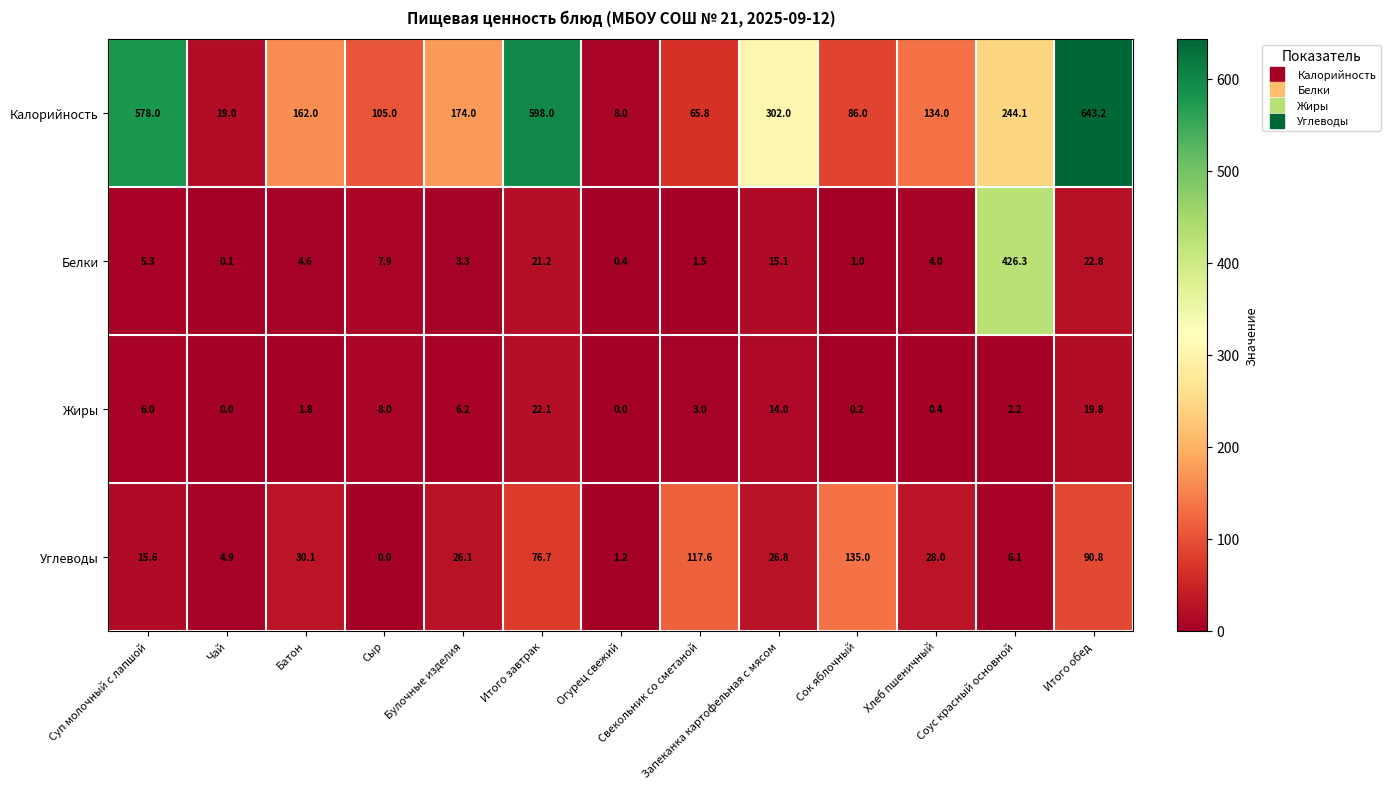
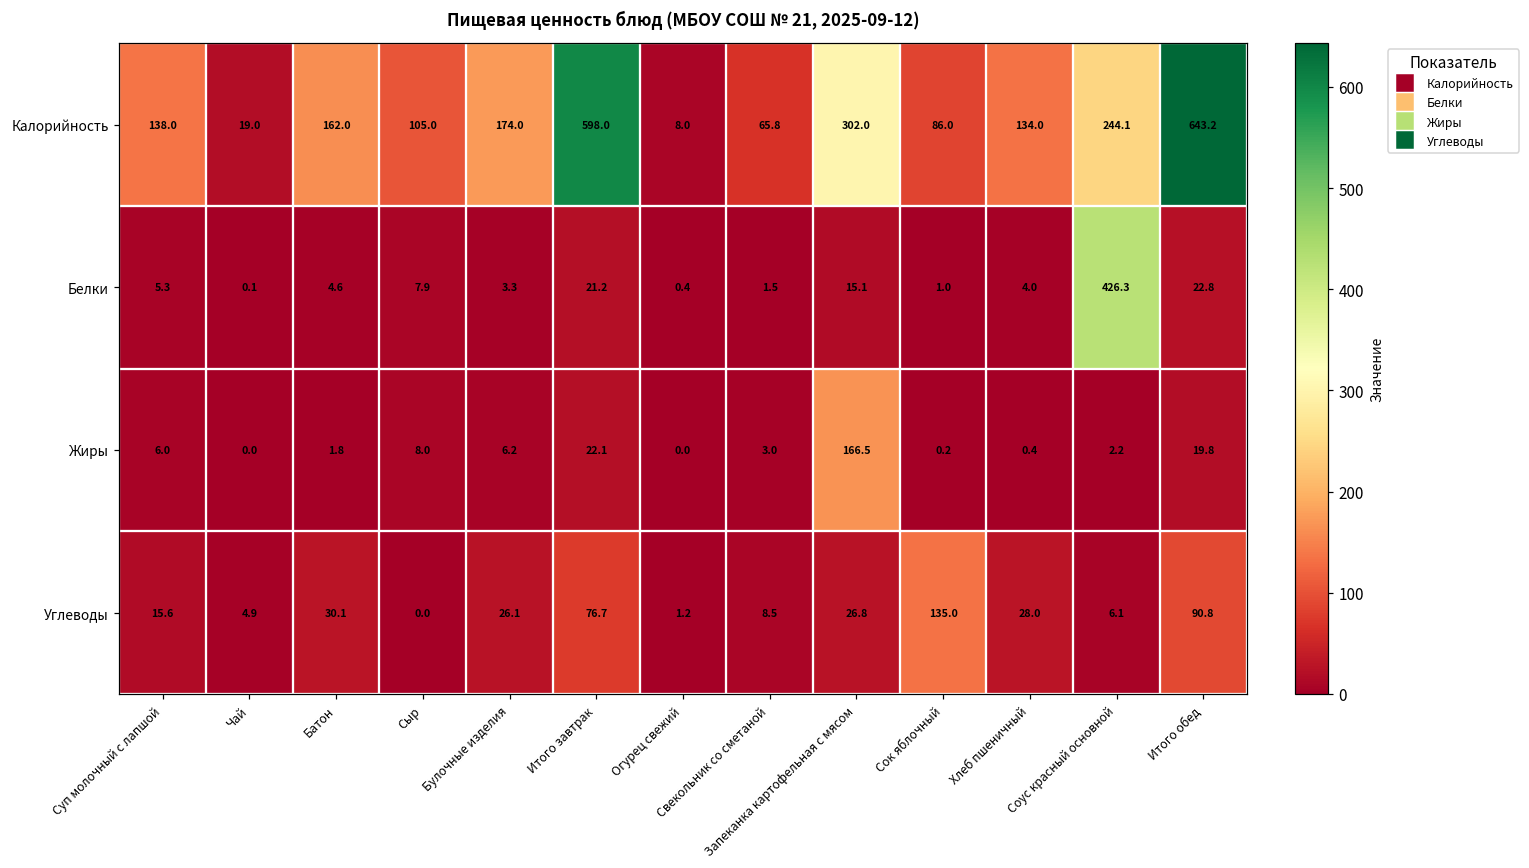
  {
    "Калорийность": {
-     "Суп молочный с лапшой": 578.0,
+     "Суп молочный с лапшой": 138.0,
      "Чай": 19.0,
      "Батон": 162.0,
      "Сыр": 105.0,
      "Булочные изделия": 174.0,
      "Итого завтрак": 598.0,
      "Огурец свежий": 8.0,
      "Свекольник со сметаной": 65.8,
      "Запеканка картофельная с мясом": 302.0,
      "Сок яблочный": 86.0,
      "Хлеб пшеничный": 134.0,
      "Соус красный основной": 244.1,
      "Итого обед": 643.2
    },
    "Белки": {
      "Суп молочный с лапшой": 5.3,
      "Чай": 0.1,
      "Батон": 4.6,
      "Сыр": 7.9,
      "Булочные изделия": 3.3,
      "Итого завтрак": 21.2,
      "Огурец свежий": 0.4,
      "Свекольник со сметаной": 1.5,
      "Запеканка картофельная с мясом": 15.1,
      "Сок яблочный": 1.0,
      "Хлеб пшеничный": 4.0,
      "Соус красный основной": 426.3,
      "Итого обед": 22.8
    },
    "Жиры": {
      "Суп молочный с лапшой": 6.0,
      "Чай": 0.0,
      "Батон": 1.8,
      "Сыр": 8.0,
      "Булочные изделия": 6.2,
      "Итого завтрак": 22.1,
      "Огурец свежий": 0.0,
      "Свекольник со сметаной": 3.0,
-     "Запеканка картофельная с мясом": 14.0,
+     "Запеканка картофельная с мясом": 166.5,
      "Сок яблочный": 0.2,
      "Хлеб пшеничный": 0.4,
      "Соус красный основной": 2.2,
      "Итого обед": 19.8
    },
    "Углеводы": {
      "Суп молочный с лапшой": 15.6,
      "Чай": 4.9,
      "Батон": 30.1,
      "Сыр": 0.0,
      "Булочные изделия": 26.1,
      "Итого завтрак": 76.7,
      "Огурец свежий": 1.2,
-     "Свекольник со сметаной": 117.6,
+     "Свекольник со сметаной": 8.5,
      "Запеканка картофельная с мясом": 26.8,
      "Сок яблочный": 135.0,
      "Хлеб пшеничный": 28.0,
      "Соус красный основной": 6.1,
      "Итого обед": 90.8
    }
  }
